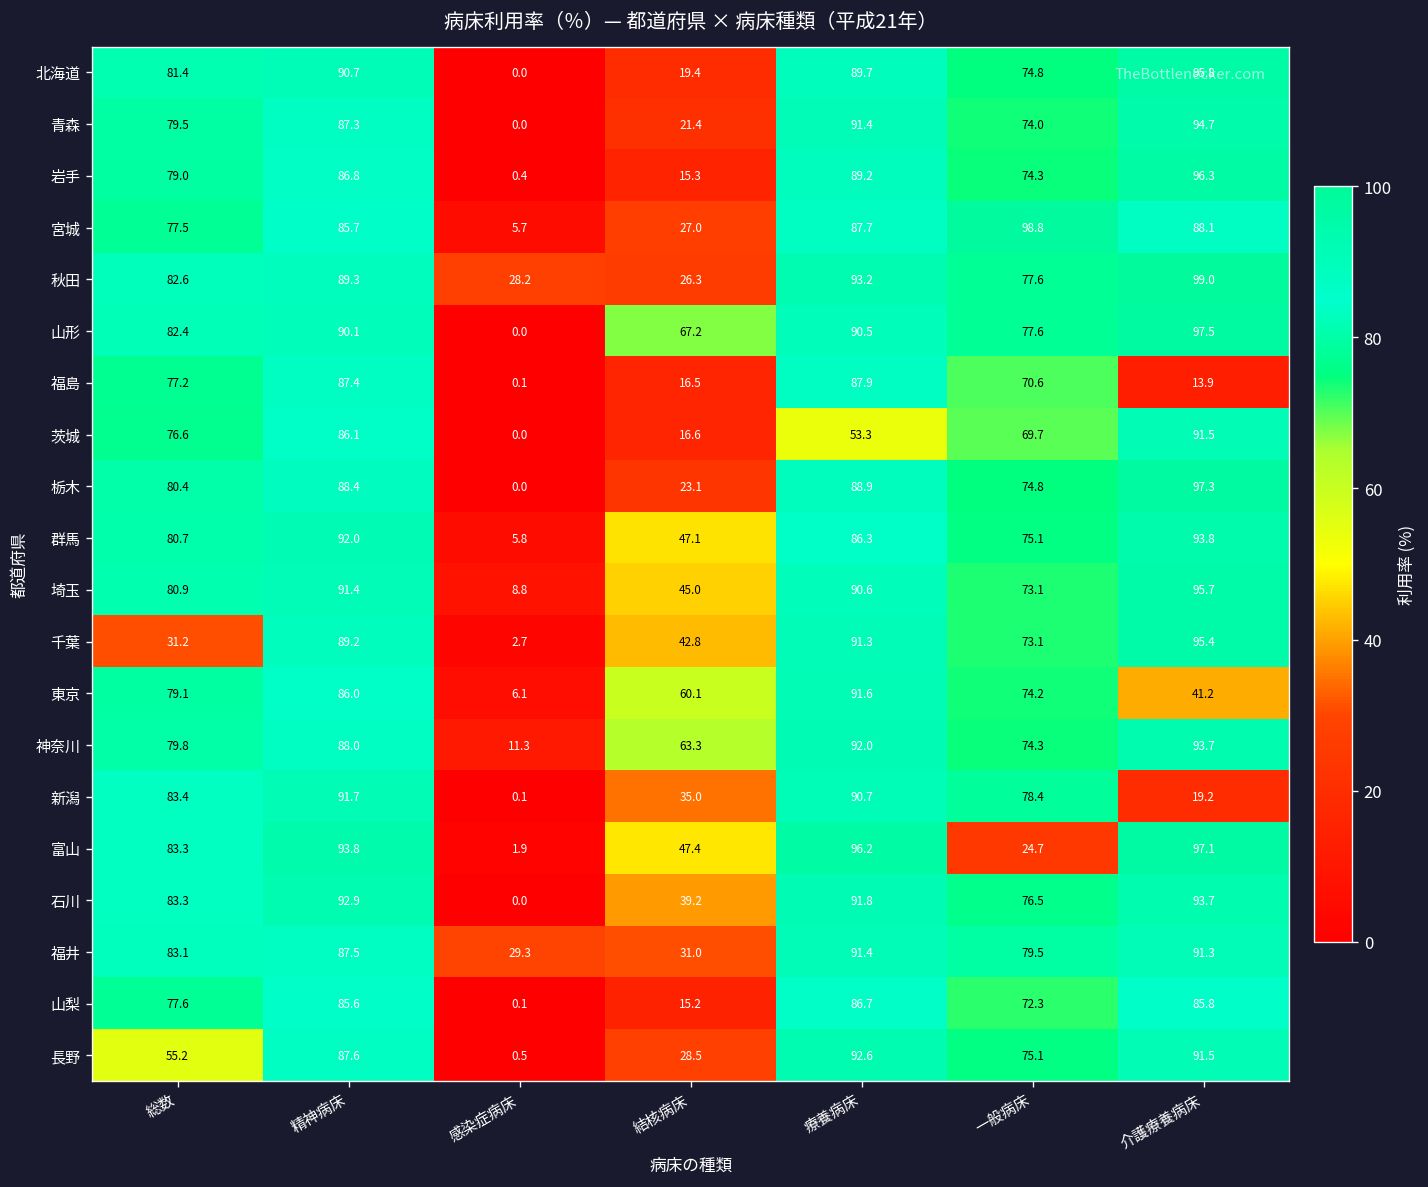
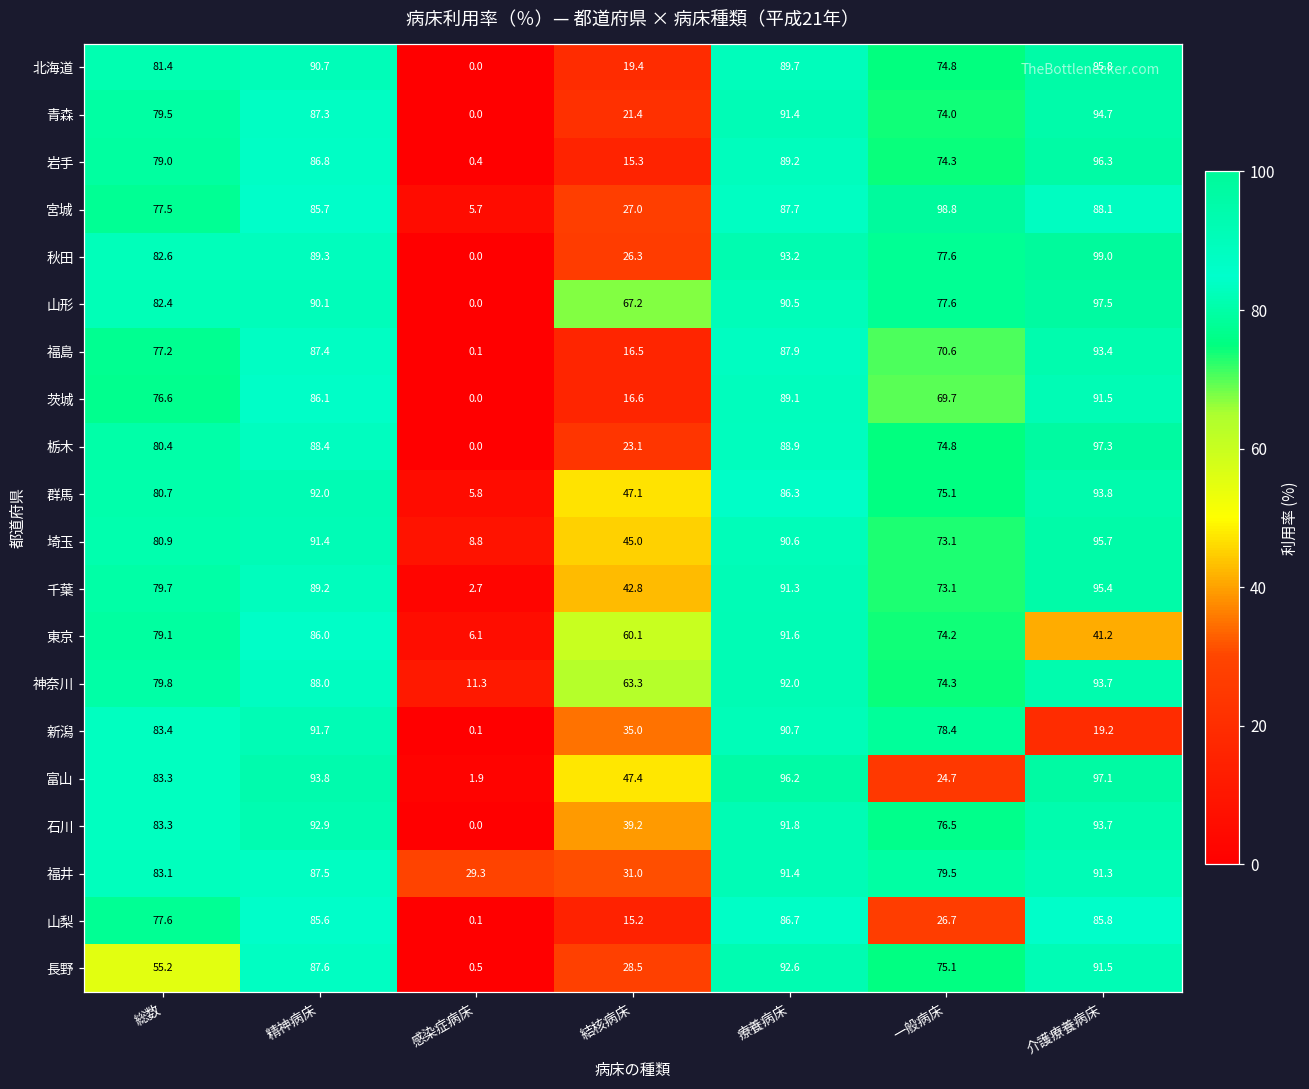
  {
    "北海道": {
      "総数": 81.4,
      "精神病床": 90.7,
      "感染症病床": 0.0,
      "結核病床": 19.4,
      "療養病床": 89.7,
      "一般病床": 74.8
    },
    "青森": {
      "総数": 79.5,
      "精神病床": 87.3,
      "感染症病床": 0.0,
      "結核病床": 21.4,
      "療養病床": 91.4,
      "一般病床": 74.0,
      "介護療養病床": 94.7
    },
    "岩手": {
      "総数": 79.0,
      "精神病床": 86.8,
      "感染症病床": 0.4,
      "結核病床": 15.3,
      "療養病床": 89.2,
      "一般病床": 74.3,
      "介護療養病床": 96.3
    },
    "宮城": {
      "総数": 77.5,
      "精神病床": 85.7,
      "感染症病床": 5.7,
      "結核病床": 27.0,
      "療養病床": 87.7,
      "一般病床": 98.8,
      "介護療養病床": 88.1
    },
    "秋田": {
      "総数": 82.6,
      "精神病床": 89.3,
-     "感染症病床": 28.2,
+     "感染症病床": 0.0,
      "結核病床": 26.3,
      "療養病床": 93.2,
      "一般病床": 77.6,
      "介護療養病床": 99.0
    },
    "山形": {
      "総数": 82.4,
      "精神病床": 90.1,
      "感染症病床": 0.0,
      "結核病床": 67.2,
      "療養病床": 90.5,
      "一般病床": 77.6,
      "介護療養病床": 97.5
    },
    "福島": {
      "総数": 77.2,
      "精神病床": 87.4,
      "感染症病床": 0.1,
      "結核病床": 16.5,
      "療養病床": 87.9,
      "一般病床": 70.6,
-     "介護療養病床": 13.9
+     "介護療養病床": 93.4
    },
    "茨城": {
      "総数": 76.6,
      "精神病床": 86.1,
      "感染症病床": 0.0,
      "結核病床": 16.6,
-     "療養病床": 53.3,
+     "療養病床": 89.1,
      "一般病床": 69.7,
      "介護療養病床": 91.5
    },
    "栃木": {
      "総数": 80.4,
      "精神病床": 88.4,
      "感染症病床": 0.0,
      "結核病床": 23.1,
      "療養病床": 88.9,
      "一般病床": 74.8,
      "介護療養病床": 97.3
    },
    "群馬": {
      "総数": 80.7,
      "精神病床": 92.0,
      "感染症病床": 5.8,
      "結核病床": 47.1,
      "療養病床": 86.3,
      "一般病床": 75.1,
      "介護療養病床": 93.8
    },
    "埼玉": {
      "総数": 80.9,
      "精神病床": 91.4,
      "感染症病床": 8.8,
      "結核病床": 45.0,
      "療養病床": 90.6,
      "一般病床": 73.1,
      "介護療養病床": 95.7
    },
    "千葉": {
-     "総数": 31.2,
+     "総数": 79.7,
      "精神病床": 89.2,
      "感染症病床": 2.7,
      "結核病床": 42.8,
      "療養病床": 91.3,
      "一般病床": 73.1,
      "介護療養病床": 95.4
    },
    "東京": {
      "総数": 79.1,
      "精神病床": 86.0,
      "感染症病床": 6.1,
      "結核病床": 60.1,
      "療養病床": 91.6,
      "一般病床": 74.2,
      "介護療養病床": 41.2
    },
    "神奈川": {
      "総数": 79.8,
      "精神病床": 88.0,
      "感染症病床": 11.3,
      "結核病床": 63.3,
      "療養病床": 92.0,
      "一般病床": 74.3,
      "介護療養病床": 93.7
    },
    "新潟": {
      "総数": 83.4,
      "精神病床": 91.7,
      "感染症病床": 0.1,
      "結核病床": 35.0,
      "療養病床": 90.7,
      "一般病床": 78.4,
      "介護療養病床": 19.2
    },
    "富山": {
      "総数": 83.3,
      "精神病床": 93.8,
      "感染症病床": 1.9,
      "結核病床": 47.4,
      "療養病床": 96.2,
      "一般病床": 24.7,
      "介護療養病床": 97.1
    },
    "石川": {
      "総数": 83.3,
      "精神病床": 92.9,
      "感染症病床": 0.0,
      "結核病床": 39.2,
      "療養病床": 91.8,
      "一般病床": 76.5,
      "介護療養病床": 93.7
    },
    "福井": {
      "総数": 83.1,
      "精神病床": 87.5,
      "感染症病床": 29.3,
      "結核病床": 31.0,
      "療養病床": 91.4,
      "一般病床": 79.5,
      "介護療養病床": 91.3
    },
    "山梨": {
      "総数": 77.6,
      "精神病床": 85.6,
      "感染症病床": 0.1,
      "結核病床": 15.2,
      "療養病床": 86.7,
-     "一般病床": 72.3,
+     "一般病床": 26.7,
      "介護療養病床": 85.8
    },
    "長野": {
      "総数": 55.2,
      "精神病床": 87.6,
      "感染症病床": 0.5,
      "結核病床": 28.5,
      "療養病床": 92.6,
      "一般病床": 75.1,
      "介護療養病床": 91.5
    }
  }
